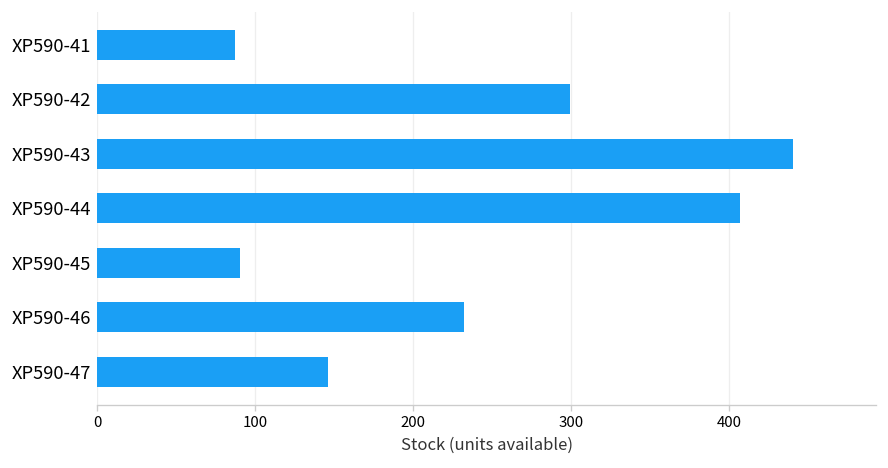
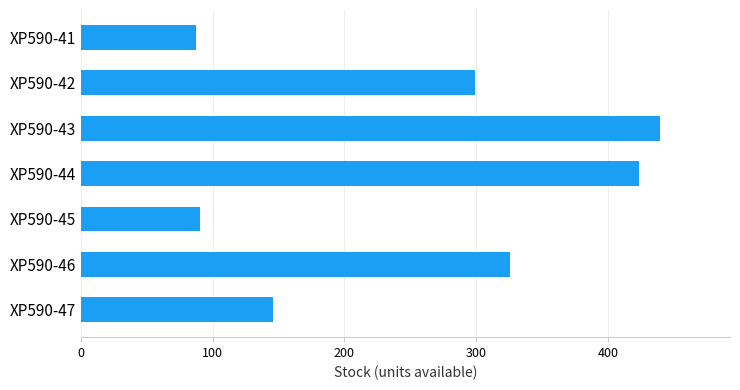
  {
    "XP590-41": 87,
    "XP590-42": 299,
    "XP590-43": 440,
-   "XP590-44": 407,
+   "XP590-44": 424,
    "XP590-45": 90,
-   "XP590-46": 232,
+   "XP590-46": 326,
    "XP590-47": 146
  }
